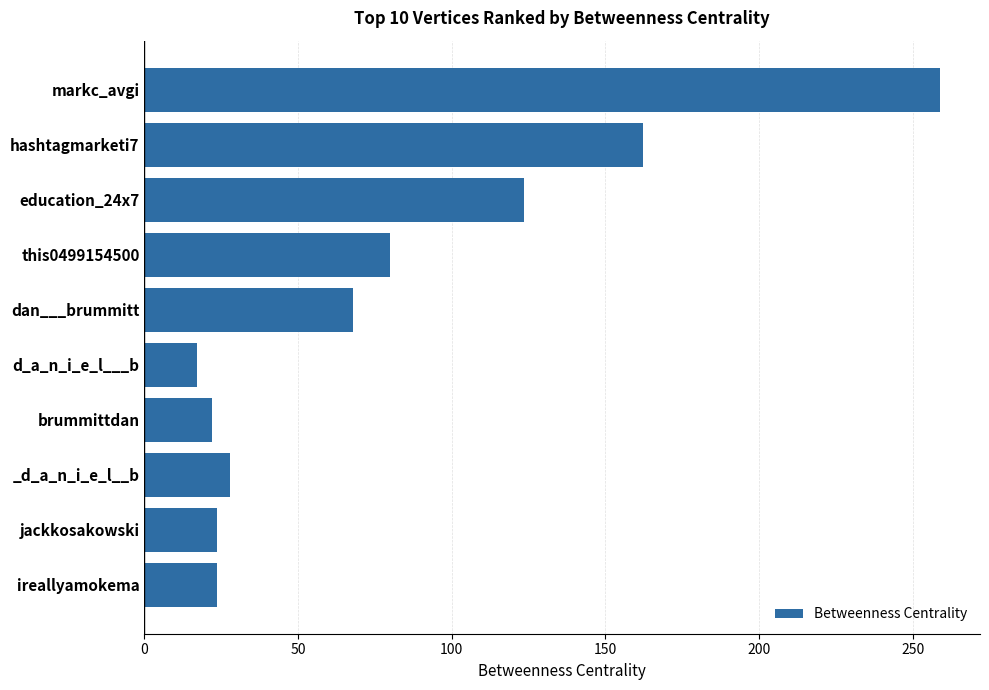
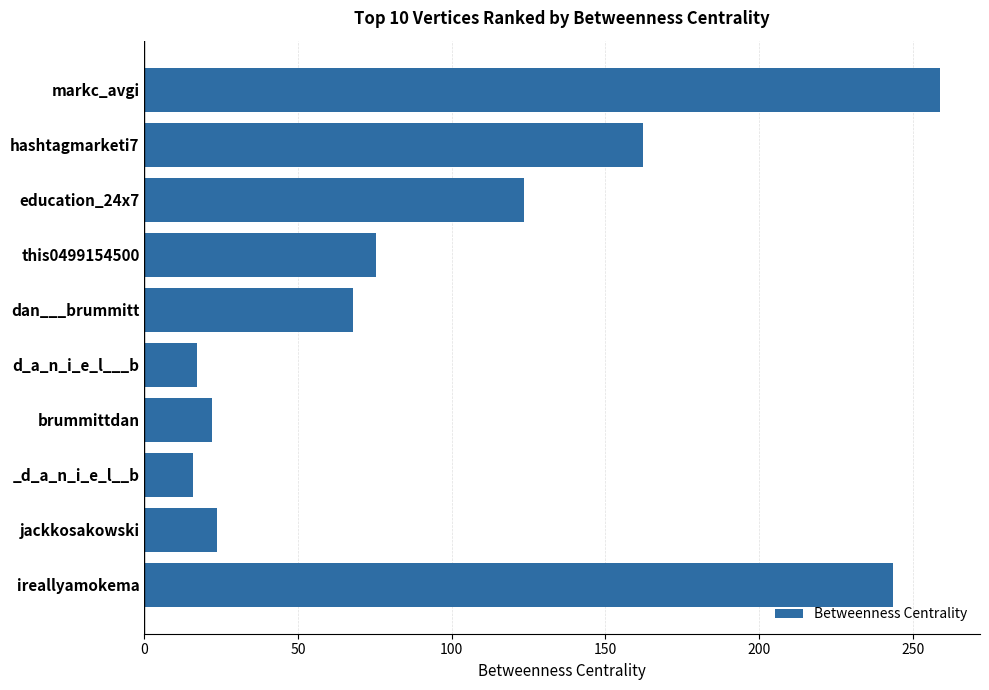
  {
    "markc_avgi": 259,
    "hashtagmarketi7": 162,
    "education_24x7": 124,
-   "this0499154500": 80,
+   "this0499154500": 76,
    "dan___brummitt": 68,
    "d_a_n_i_e_l___b": 17,
    "brummittdan": 22,
-   "_d_a_n_i_e_l__b": 28,
+   "_d_a_n_i_e_l__b": 16,
    "jackkosakowski": 24,
-   "ireallyamokema": 24
+   "ireallyamokema": 244
  }
